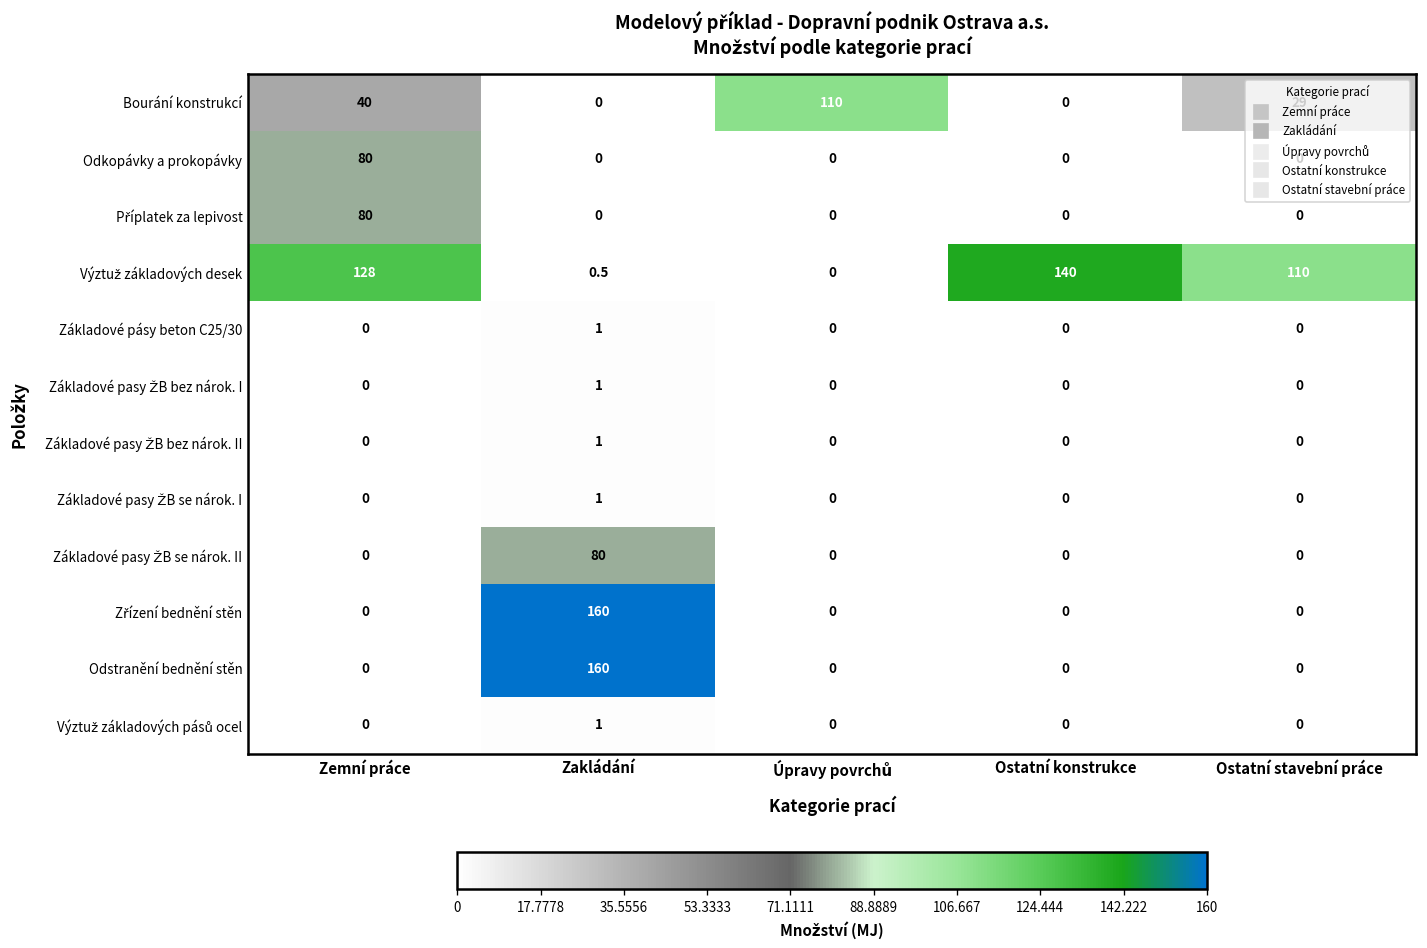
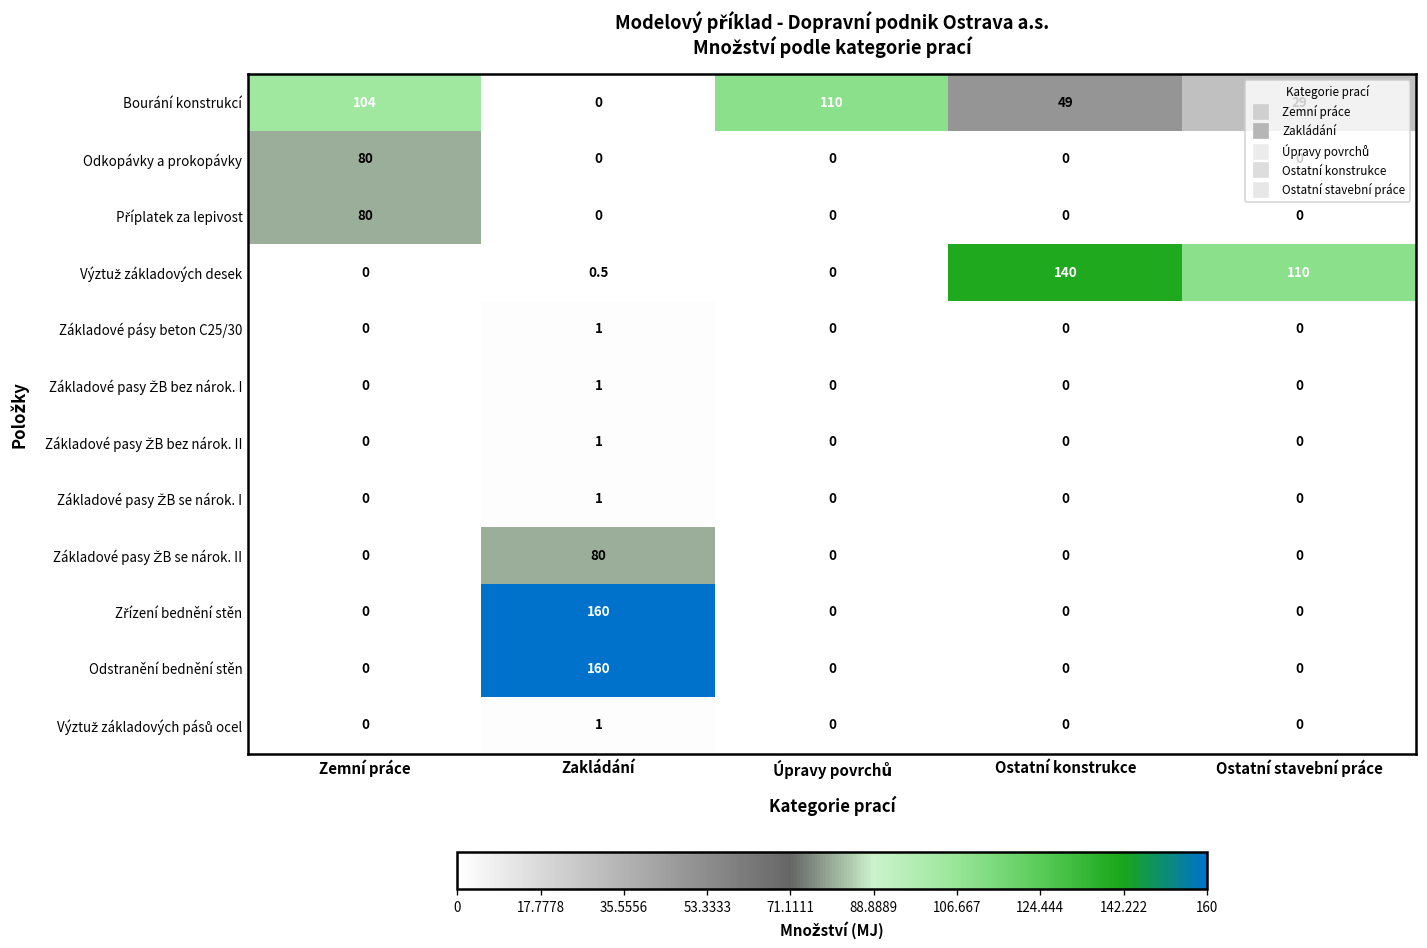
  {
    "Bourání konstrukcí": {
-     "Zemní práce": 40,
+     "Zemní práce": 104,
      "Zakládání": 0,
      "Úpravy povrchů": 110,
-     "Ostatní konstrukce": 0
+     "Ostatní konstrukce": 49
    },
    "Odkopávky a prokopávky": {
      "Zemní práce": 80,
      "Zakládání": 0,
      "Úpravy povrchů": 0,
      "Ostatní konstrukce": 0
    },
    "Příplatek za lepivost": {
      "Zemní práce": 80,
      "Zakládání": 0,
      "Úpravy povrchů": 0,
      "Ostatní konstrukce": 0,
      "Ostatní stavební práce": 0
    },
    "Výztuž základových desek": {
-     "Zemní práce": 128,
+     "Zemní práce": 0,
      "Zakládání": 0.5,
      "Úpravy povrchů": 0,
      "Ostatní konstrukce": 140,
      "Ostatní stavební práce": 110
    },
    "Základové pásy beton C25/30": {
      "Zemní práce": 0,
      "Zakládání": 1,
      "Úpravy povrchů": 0,
      "Ostatní konstrukce": 0,
      "Ostatní stavební práce": 0
    },
    "Základové pasy ŽB bez nárok. I": {
      "Zemní práce": 0,
      "Zakládání": 1,
      "Úpravy povrchů": 0,
      "Ostatní konstrukce": 0,
      "Ostatní stavební práce": 0
    },
    "Základové pasy ŽB bez nárok. II": {
      "Zemní práce": 0,
      "Zakládání": 1,
      "Úpravy povrchů": 0,
      "Ostatní konstrukce": 0,
      "Ostatní stavební práce": 0
    },
    "Základové pasy ŽB se nárok. I": {
      "Zemní práce": 0,
      "Zakládání": 1,
      "Úpravy povrchů": 0,
      "Ostatní konstrukce": 0,
      "Ostatní stavební práce": 0
    },
    "Základové pasy ŽB se nárok. II": {
      "Zemní práce": 0,
      "Zakládání": 80,
      "Úpravy povrchů": 0,
      "Ostatní konstrukce": 0,
      "Ostatní stavební práce": 0
    },
    "Zřízení bednění stěn": {
      "Zemní práce": 0,
      "Zakládání": 160,
      "Úpravy povrchů": 0,
      "Ostatní konstrukce": 0,
      "Ostatní stavební práce": 0
    },
    "Odstranění bednění stěn": {
      "Zemní práce": 0,
      "Zakládání": 160,
      "Úpravy povrchů": 0,
      "Ostatní konstrukce": 0,
      "Ostatní stavební práce": 0
    },
    "Výztuž základových pásů ocel": {
      "Zemní práce": 0,
      "Zakládání": 1,
      "Úpravy povrchů": 0,
      "Ostatní konstrukce": 0,
      "Ostatní stavební práce": 0
    }
  }
